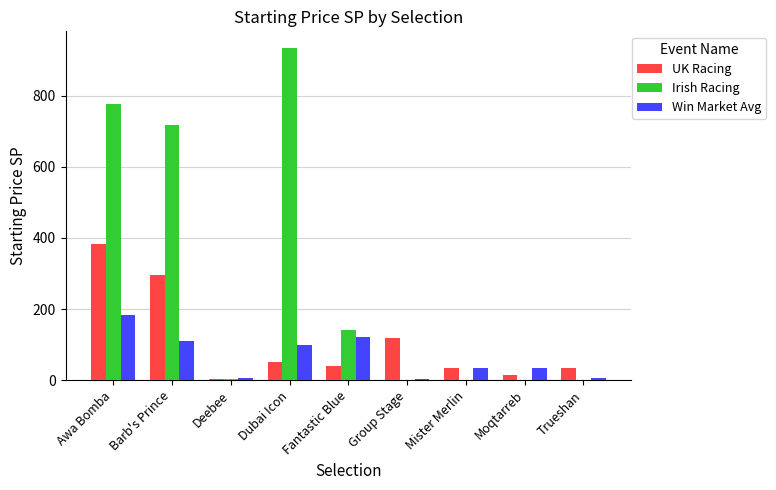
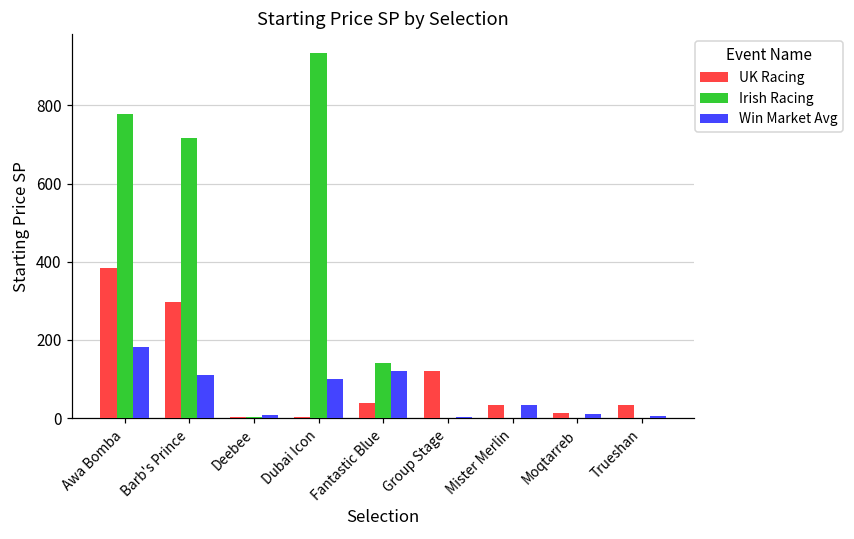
  {
    "UK Racing": {
      "Awa Bomba": 380,
      "Barb's Prince": 300,
-     "Dubai Icon": 50,
+     "Dubai Icon": 0,
      "Fantastic Blue": 40,
      "Group Stage": 120,
      "Mister Merlin": 30,
      "Moqtarreb": 10,
      "Trueshan": 30
    },
    "Irish Racing": {
      "Awa Bomba": 780,
      "Barb's Prince": 720,
      "Dubai Icon": 930,
      "Fantastic Blue": 140,
      "Group Stage": 0,
      "Mister Merlin": 0,
      "Moqtarreb": 0,
      "Trueshan": 0
    },
    "Win Market Avg": {
      "Awa Bomba": 180,
      "Barb's Prince": 110,
      "Deebee": 10,
      "Dubai Icon": 100,
      "Fantastic Blue": 120,
      "Mister Merlin": 30,
-     "Moqtarreb": 30
+     "Moqtarreb": 10
    }
  }
